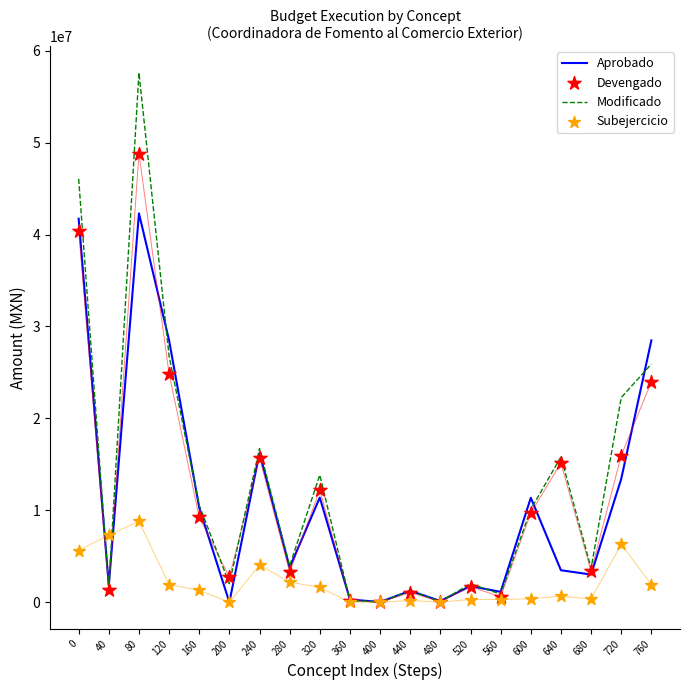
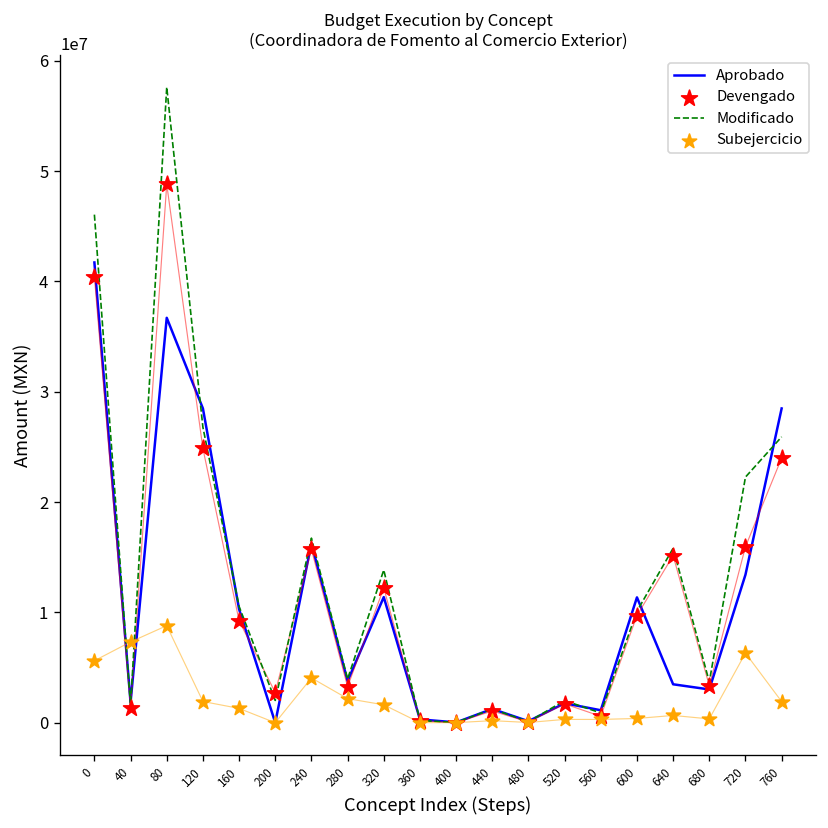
  {
    "Aprobado": {
      "0": 42000000,
-     "80": 42000000,
+     "80": 37000000,
      "120": 28000000,
      "240": 16000000,
      "320": 11000000,
      "600": 11000000,
      "640": 3000000,
      "680": 3000000,
      "720": 13000000,
      "760": 28000000
    },
    "Devengado": {
      "0": 40000000,
      "80": 49000000,
      "120": 25000000,
      "160": 9000000,
      "200": 3000000,
      "240": 16000000,
      "280": 3000000,
      "320": 12000000,
      "560": 1000000,
      "600": 10000000,
      "640": 15000000,
      "680": 3000000,
      "720": 16000000,
      "760": 24000000
    },
    "Modificado": {
      "0": 46000000,
      "80": 58000000,
      "120": 27000000,
      "200": 2000000,
      "240": 17000000,
      "320": 14000000,
      "600": 10000000,
      "640": 16000000,
      "680": 4000000,
      "720": 22000000,
      "760": 26000000
    },
    "Subejercicio": {
      "0": 6000000,
      "40": 7000000,
      "80": 9000000,
      "120": 2000000,
      "160": 1000000,
      "240": 4000000,
      "280": 2000000,
      "320": 2000000,
      "440": 0,
      "520": 0,
      "560": 0,
      "600": 0,
      "640": 1000000,
      "680": 0,
      "720": 6000000,
      "760": 2000000
    }
  }
